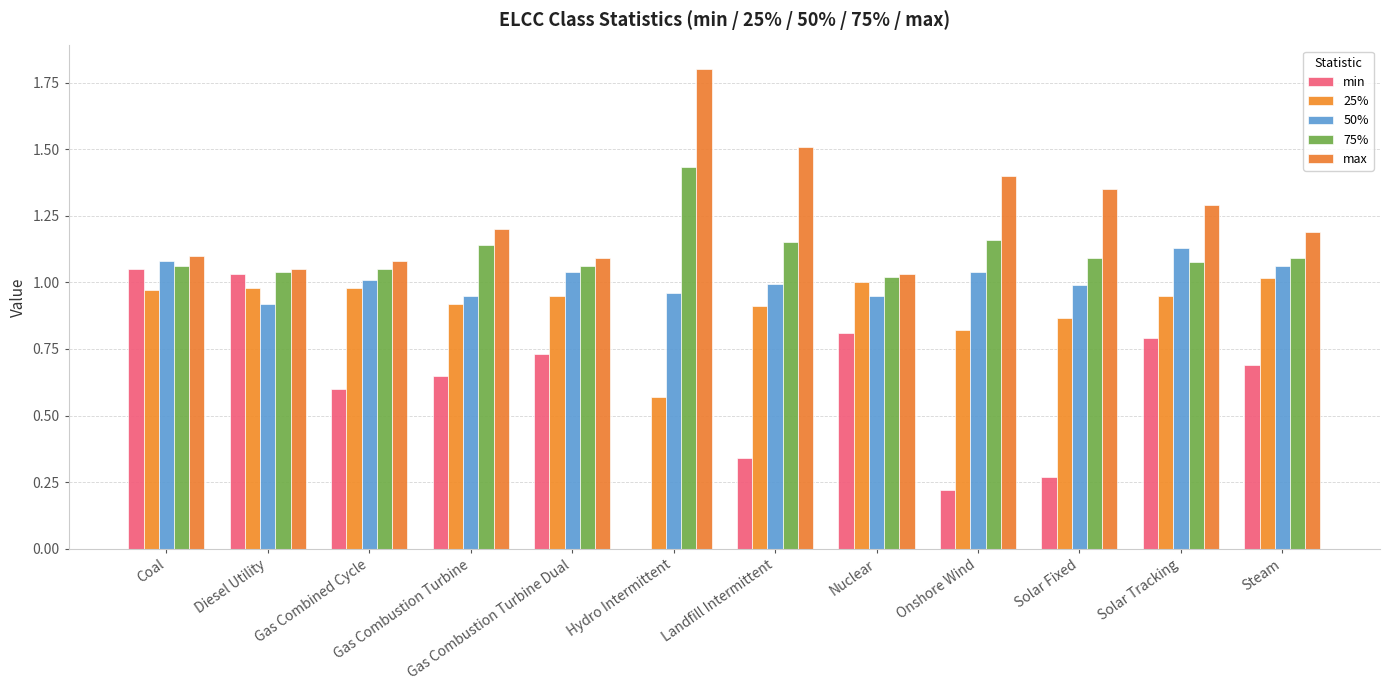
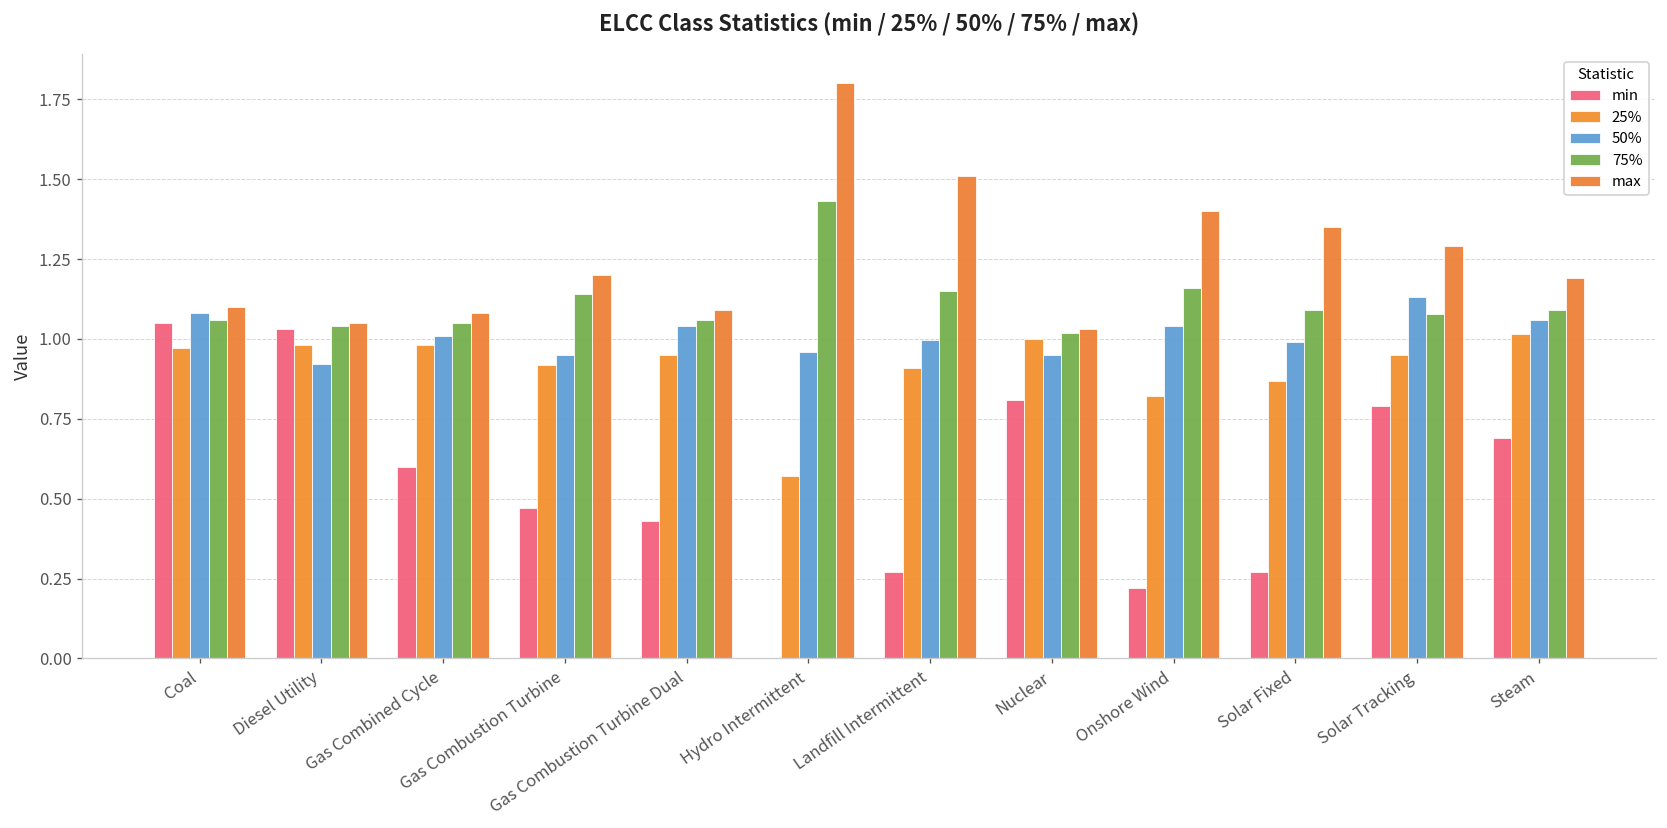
  {
    "min": {
      "Coal": 1.05,
      "Diesel Utility": 1.03,
      "Gas Combined Cycle": 0.60,
-     "Gas Combustion Turbine": 0.65,
-     "Gas Combustion Turbine Dual": 0.73,
+     "Gas Combustion Turbine": 0.47,
+     "Gas Combustion Turbine Dual": 0.43,
      "Hydro Intermittent": 0.00,
-     "Landfill Intermittent": 0.34,
+     "Landfill Intermittent": 0.27,
      "Nuclear": 0.81,
      "Onshore Wind": 0.22,
      "Solar Fixed": 0.27,
      "Solar Tracking": 0.79,
      "Steam": 0.69
    },
    "50%": {
      "Coal": 1.08,
      "Diesel Utility": 0.92,
      "Gas Combined Cycle": 1.01,
      "Gas Combustion Turbine": 0.95,
      "Gas Combustion Turbine Dual": 1.04,
      "Hydro Intermittent": 0.96,
      "Landfill Intermittent": 1.00,
      "Nuclear": 0.95,
      "Onshore Wind": 1.04,
      "Solar Fixed": 0.99,
      "Solar Tracking": 1.13,
      "Steam": 1.06
    },
    "75%": {
      "Coal": 1.06,
      "Diesel Utility": 1.04,
      "Gas Combined Cycle": 1.05,
      "Gas Combustion Turbine": 1.14,
      "Gas Combustion Turbine Dual": 1.06,
      "Hydro Intermittent": 1.43,
      "Landfill Intermittent": 1.15,
      "Nuclear": 1.02,
      "Onshore Wind": 1.16,
      "Solar Fixed": 1.09,
      "Solar Tracking": 1.08,
      "Steam": 1.09
    }
  }
